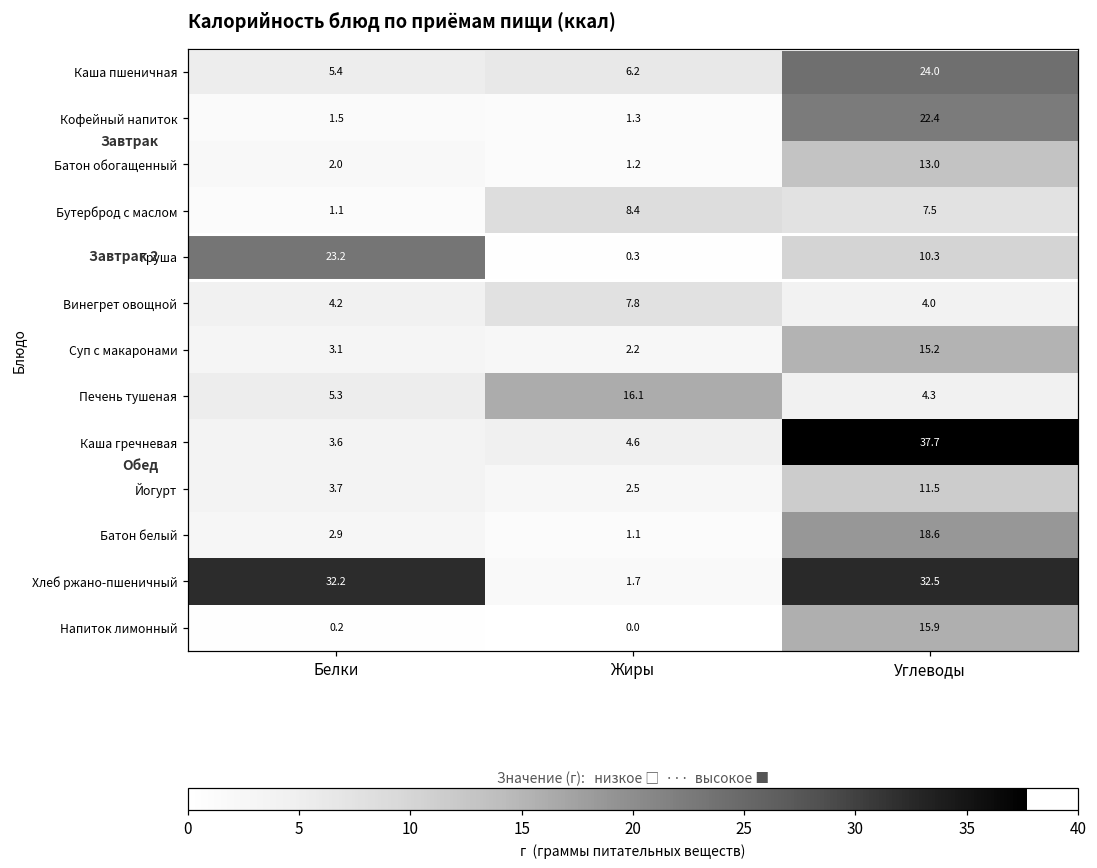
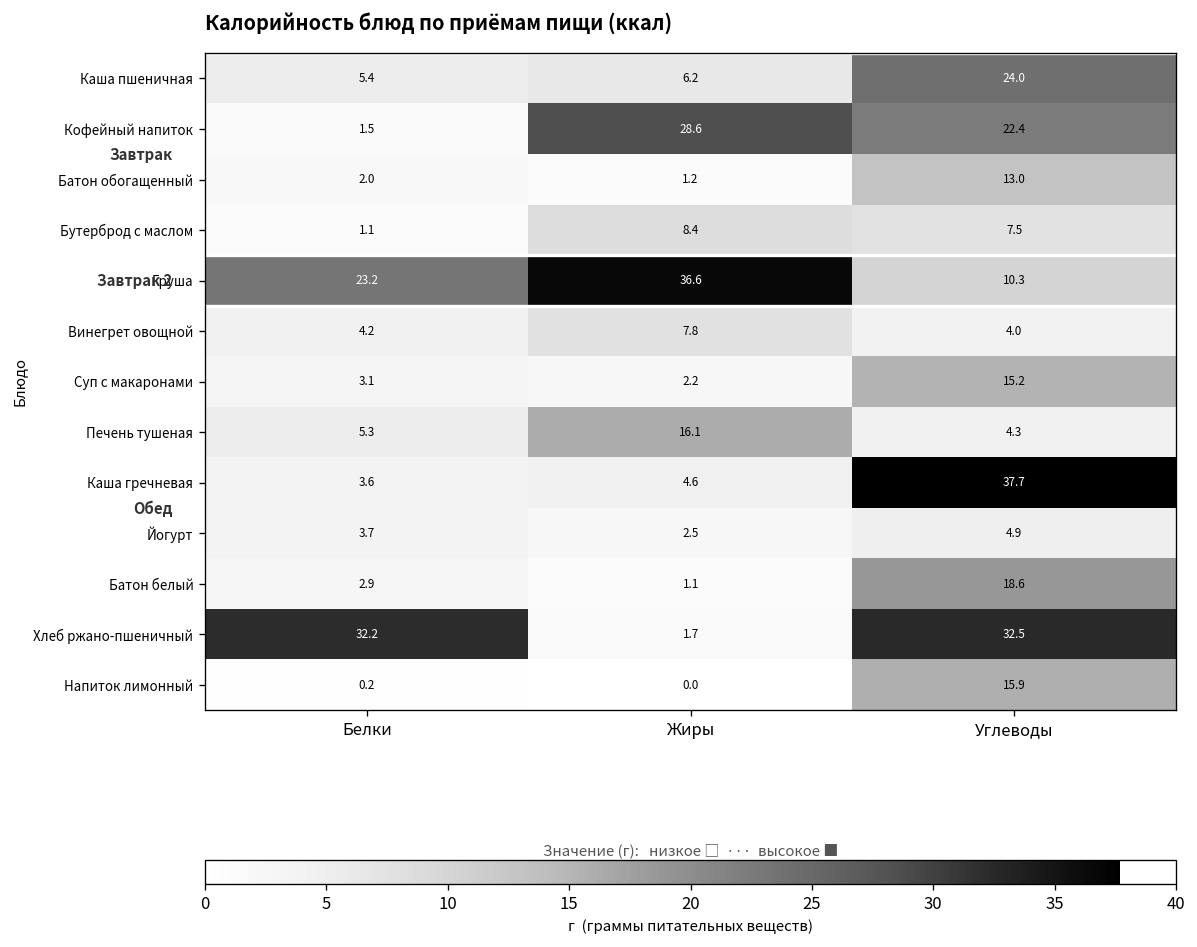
  {
    "Каша пшеничная": {
      "Белки": 5.4,
      "Жиры": 6.2,
      "Углеводы": 24.0
    },
    "Кофейный напиток": {
      "Белки": 1.5,
-     "Жиры": 1.3,
+     "Жиры": 28.6,
      "Углеводы": 22.4
    },
    "Батон обогащенный": {
      "Белки": 2.0,
      "Жиры": 1.2,
      "Углеводы": 13.0
    },
    "Бутерброд с маслом": {
      "Белки": 1.1,
      "Жиры": 8.4,
      "Углеводы": 7.5
    },
    "Груша": {
      "Белки": 23.2,
-     "Жиры": 0.3,
+     "Жиры": 36.6,
      "Углеводы": 10.3
    },
    "Винегрет овощной": {
      "Белки": 4.2,
      "Жиры": 7.8,
      "Углеводы": 4.0
    },
    "Суп с макаронами": {
      "Белки": 3.1,
      "Жиры": 2.2,
      "Углеводы": 15.2
    },
    "Печень тушеная": {
      "Белки": 5.3,
      "Жиры": 16.1,
      "Углеводы": 4.3
    },
    "Каша гречневая": {
      "Белки": 3.6,
      "Жиры": 4.6,
      "Углеводы": 37.7
    },
    "Йогурт": {
      "Белки": 3.7,
      "Жиры": 2.5,
-     "Углеводы": 11.5
+     "Углеводы": 4.9
    },
    "Батон белый": {
      "Белки": 2.9,
      "Жиры": 1.1,
      "Углеводы": 18.6
    },
    "Хлеб ржано-пшеничный": {
      "Белки": 32.2,
      "Жиры": 1.7,
      "Углеводы": 32.5
    },
    "Напиток лимонный": {
      "Белки": 0.2,
      "Жиры": 0.0,
      "Углеводы": 15.9
    }
  }
